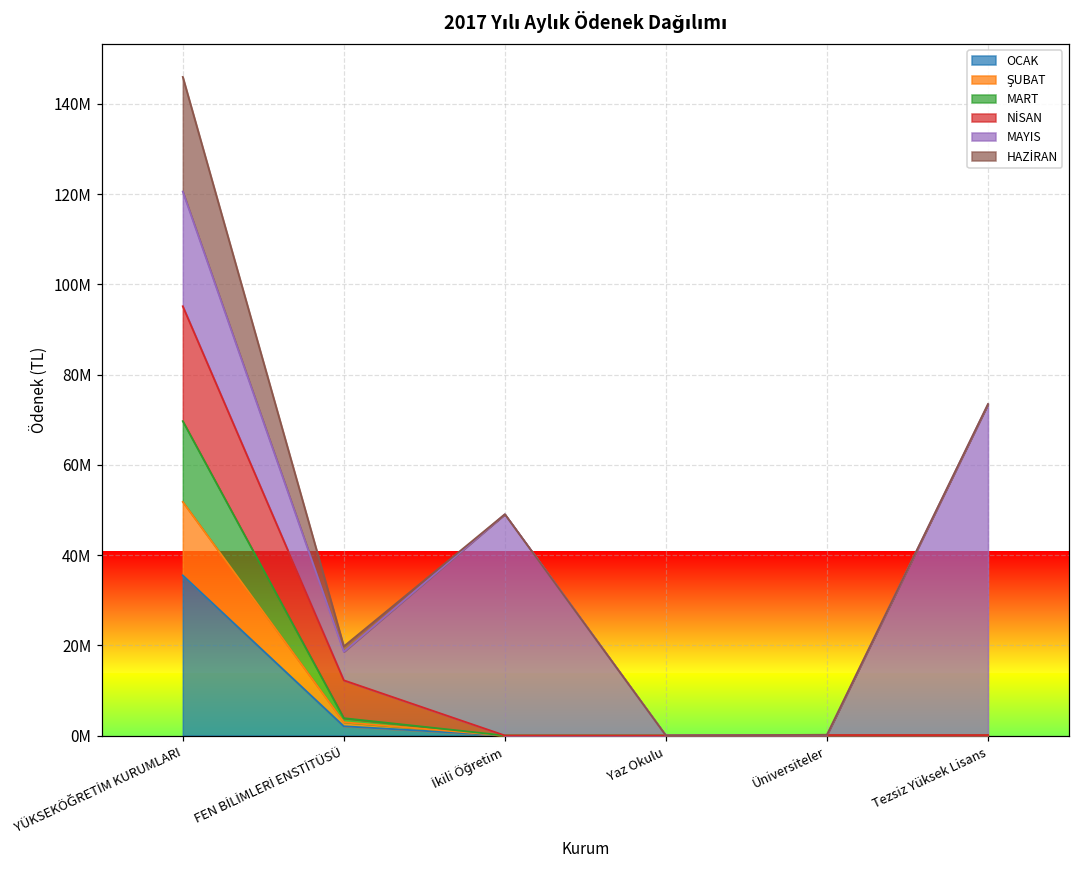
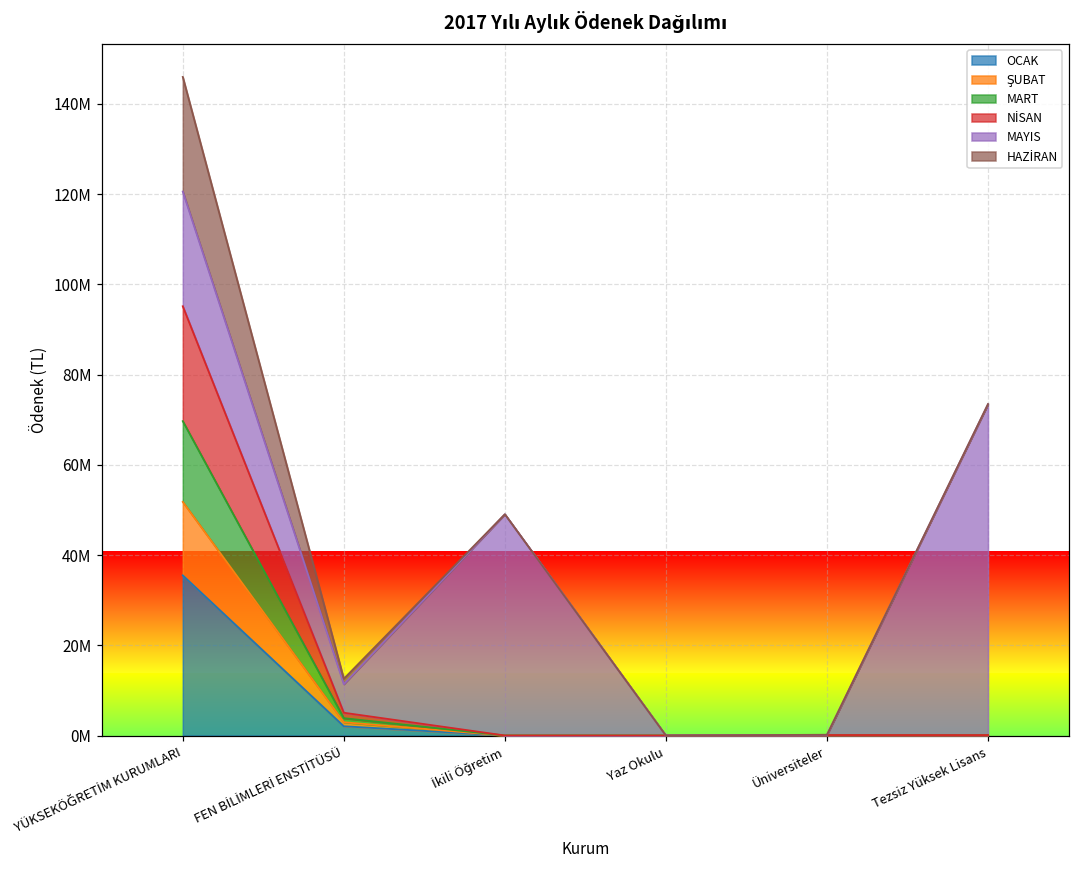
  {
    "OCAK": {
      "YÜKSEKÖĞRETİM KURUMLARI": 35000000,
      "FEN BİLİMLERİ ENSTİTÜSÜ": 2000000
    },
    "ŞUBAT": {
      "YÜKSEKÖĞRETİM KURUMLARI": 16000000,
      "FEN BİLİMLERİ ENSTİTÜSÜ": 1000000
    },
    "MART": {
      "YÜKSEKÖĞRETİM KURUMLARI": 18000000,
      "FEN BİLİMLERİ ENSTİTÜSÜ": 1000000
    },
    "NİSAN": {
      "YÜKSEKÖĞRETİM KURUMLARI": 25000000,
-     "FEN BİLİMLERİ ENSTİTÜSÜ": 8000000
+     "FEN BİLİMLERİ ENSTİTÜSÜ": 1000000
    },
    "MAYIS": {
      "YÜKSEKÖĞRETİM KURUMLARI": 25000000,
      "FEN BİLİMLERİ ENSTİTÜSÜ": 6000000
    },
    "HAZİRAN": {
      "YÜKSEKÖĞRETİM KURUMLARI": 25000000,
      "FEN BİLİMLERİ ENSTİTÜSÜ": 1000000
    }
  }
